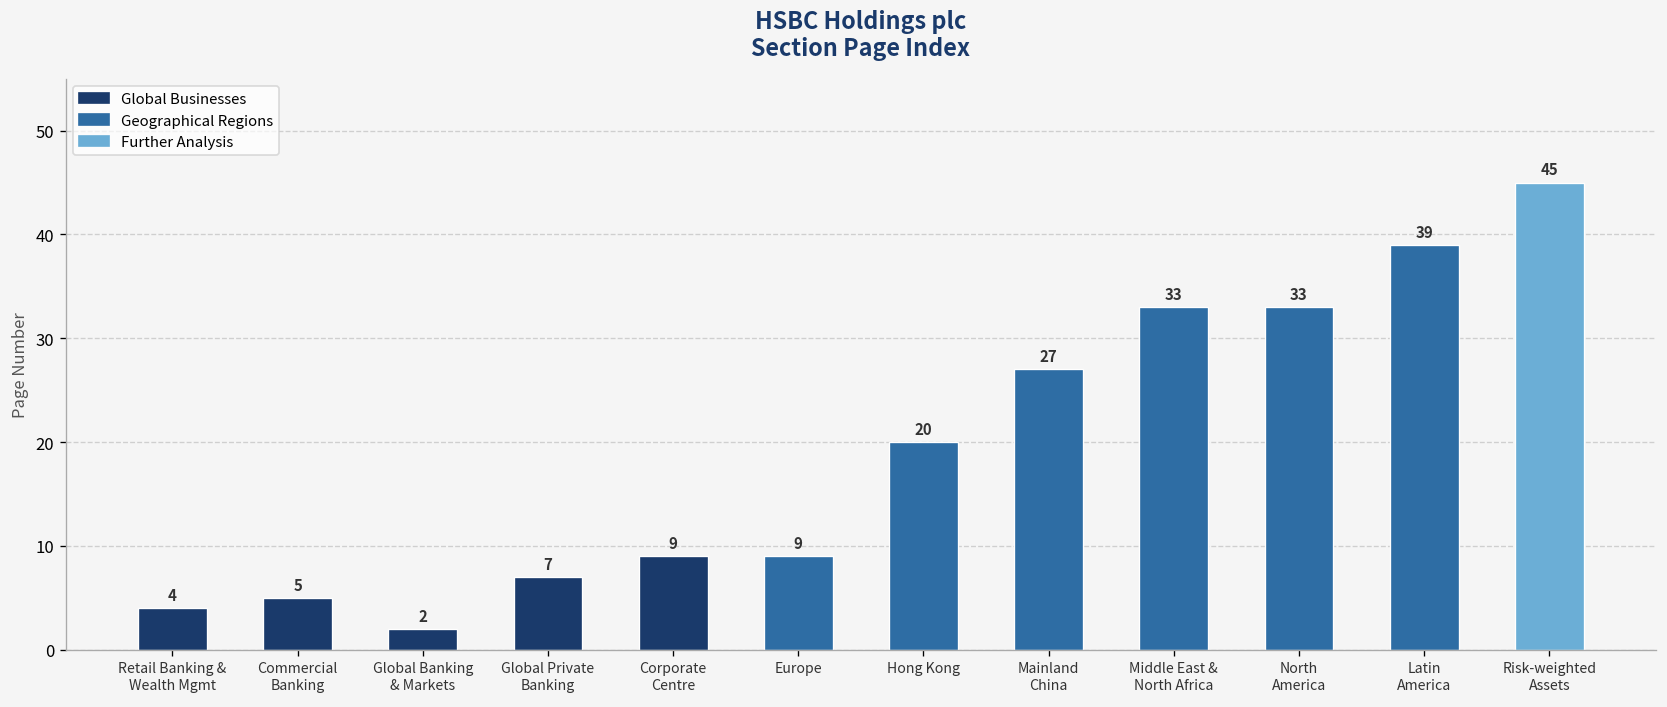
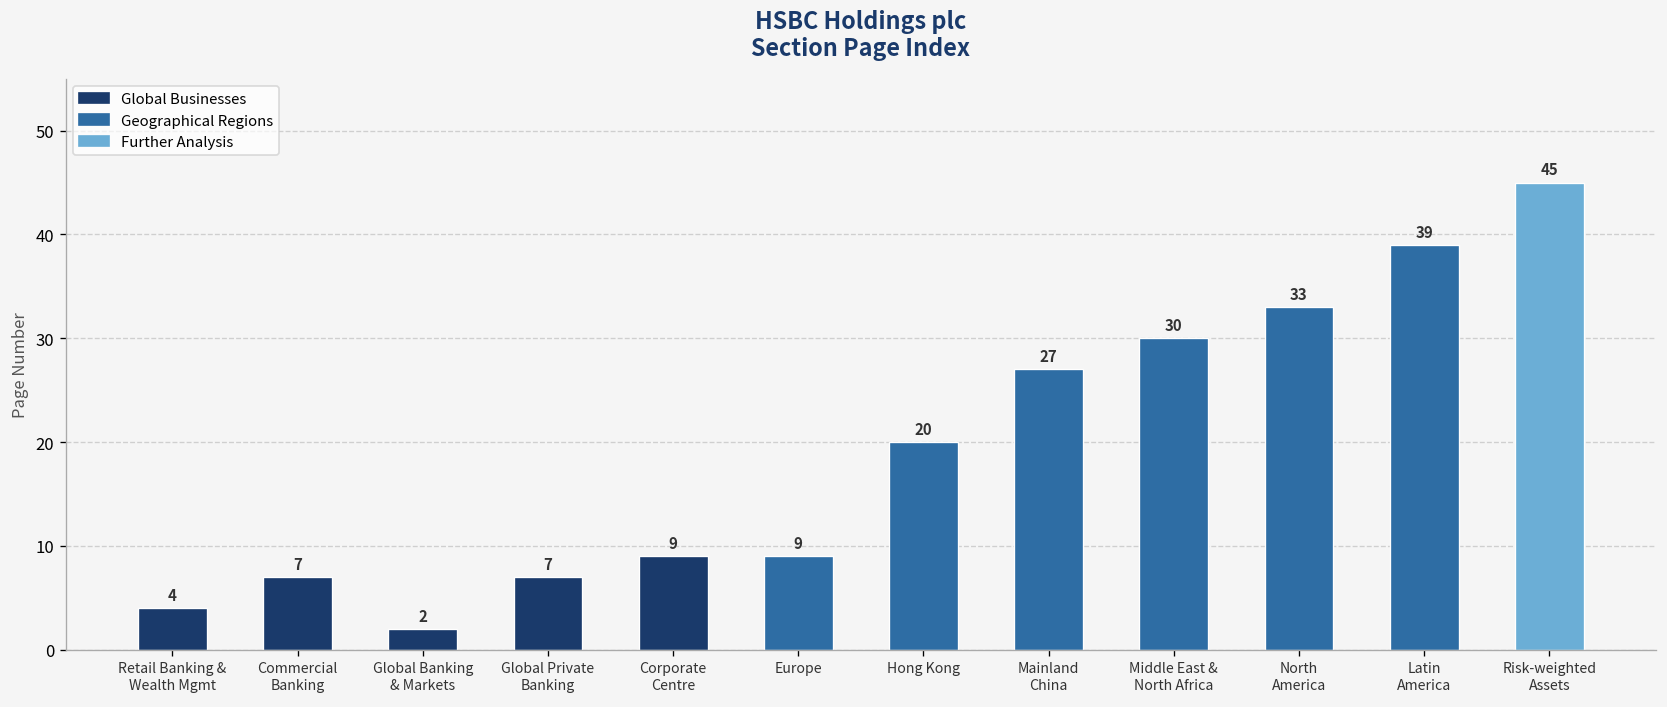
  {
    "Retail Banking & Wealth Mgmt": 4,
-   "Commercial Banking": 5,
+   "Commercial Banking": 7,
    "Global Banking & Markets": 2,
    "Global Private Banking": 7,
    "Corporate Centre": 9,
    "Europe": 9,
    "Hong Kong": 20,
    "Mainland China": 27,
-   "Middle East & North Africa": 33,
+   "Middle East & North Africa": 30,
    "North America": 33,
    "Latin America": 39,
    "Risk-weighted Assets": 45
  }
